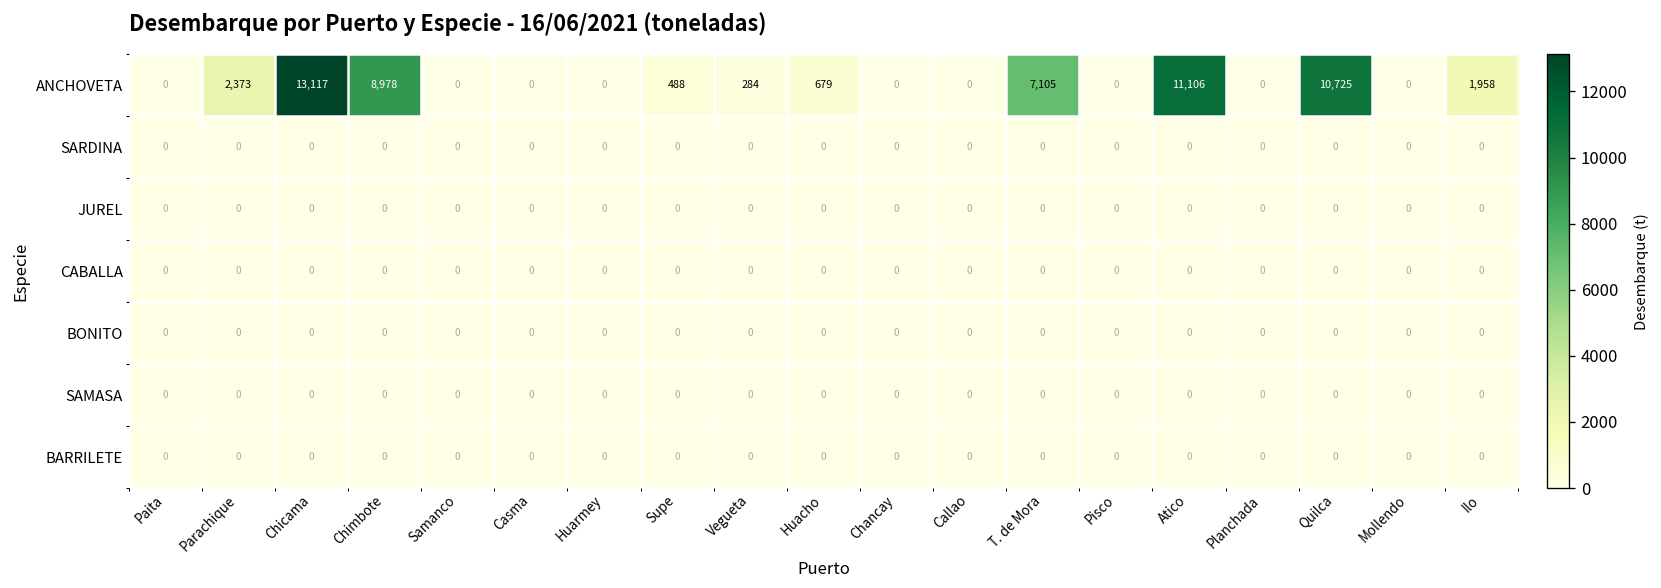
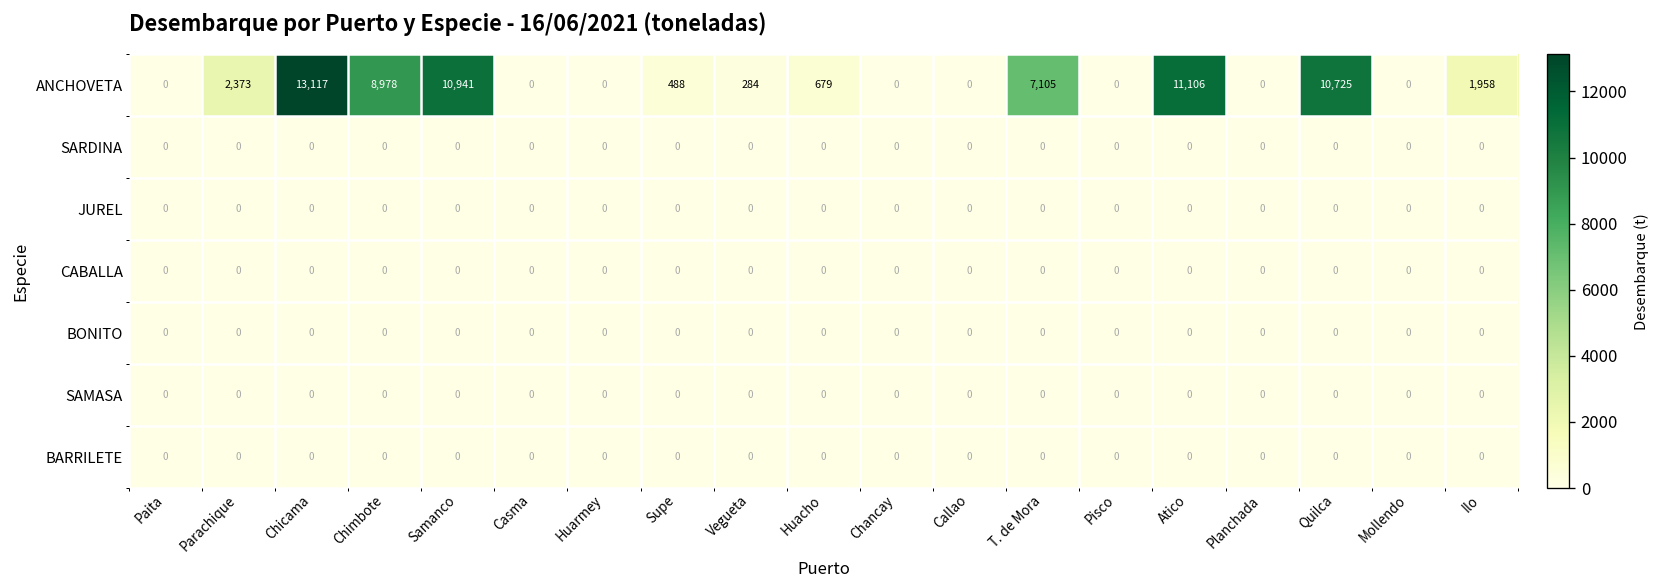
  {
    "ANCHOVETA": {
      "Paita": "0",
      "Parachique": "2,373",
      "Chicama": "13,117",
      "Chimbote": "8,978",
-     "Samanco": "0",
+     "Samanco": "10,941",
      "Casma": "0",
      "Huarmey": "0",
      "Supe": "488",
      "Vegueta": "284",
      "Huacho": "679",
      "Chancay": "0",
      "Callao": "0",
      "T. de Mora": "7,105",
      "Pisco": "0",
      "Atico": "11,106",
      "Planchada": "0",
      "Quilca": "10,725",
      "Mollendo": "0",
      "Ilo": "1,958"
    },
    "SARDINA": {
      "Paita": "0",
      "Parachique": "0",
      "Chicama": "0",
      "Chimbote": "0",
      "Samanco": "0",
      "Casma": "0",
      "Huarmey": "0",
      "Supe": "0",
      "Vegueta": "0",
      "Huacho": "0",
      "Chancay": "0",
      "Callao": "0",
      "T. de Mora": "0",
      "Pisco": "0",
      "Atico": "0",
      "Planchada": "0",
      "Quilca": "0",
      "Mollendo": "0",
      "Ilo": "0"
    },
    "JUREL": {
      "Paita": "0",
      "Parachique": "0",
      "Chicama": "0",
      "Chimbote": "0",
      "Samanco": "0",
      "Casma": "0",
      "Huarmey": "0",
      "Supe": "0",
      "Vegueta": "0",
      "Huacho": "0",
      "Chancay": "0",
      "Callao": "0",
      "T. de Mora": "0",
      "Pisco": "0",
      "Atico": "0",
      "Planchada": "0",
      "Quilca": "0",
      "Mollendo": "0",
      "Ilo": "0"
    },
    "CABALLA": {
      "Paita": "0",
      "Parachique": "0",
      "Chicama": "0",
      "Chimbote": "0",
      "Samanco": "0",
      "Casma": "0",
      "Huarmey": "0",
      "Supe": "0",
      "Vegueta": "0",
      "Huacho": "0",
      "Chancay": "0",
      "Callao": "0",
      "T. de Mora": "0",
      "Pisco": "0",
      "Atico": "0",
      "Planchada": "0",
      "Quilca": "0",
      "Mollendo": "0",
      "Ilo": "0"
    },
    "BONITO": {
      "Paita": "0",
      "Parachique": "0",
      "Chicama": "0",
      "Chimbote": "0",
      "Samanco": "0",
      "Casma": "0",
      "Huarmey": "0",
      "Supe": "0",
      "Vegueta": "0",
      "Huacho": "0",
      "Chancay": "0",
      "Callao": "0",
      "T. de Mora": "0",
      "Pisco": "0",
      "Atico": "0",
      "Planchada": "0",
      "Quilca": "0",
      "Mollendo": "0",
      "Ilo": "0"
    },
    "SAMASA": {
      "Paita": "0",
      "Parachique": "0",
      "Chicama": "0",
      "Chimbote": "0",
      "Samanco": "0",
      "Casma": "0",
      "Huarmey": "0",
      "Supe": "0",
      "Vegueta": "0",
      "Huacho": "0",
      "Chancay": "0",
      "Callao": "0",
      "T. de Mora": "0",
      "Pisco": "0",
      "Atico": "0",
      "Planchada": "0",
      "Quilca": "0",
      "Mollendo": "0",
      "Ilo": "0"
    },
    "BARRILETE": {
      "Paita": "0",
      "Parachique": "0",
      "Chicama": "0",
      "Chimbote": "0",
      "Samanco": "0",
      "Casma": "0",
      "Huarmey": "0",
      "Supe": "0",
      "Vegueta": "0",
      "Huacho": "0",
      "Chancay": "0",
      "Callao": "0",
      "T. de Mora": "0",
      "Pisco": "0",
      "Atico": "0",
      "Planchada": "0",
      "Quilca": "0",
      "Mollendo": "0",
      "Ilo": "0"
    }
  }
